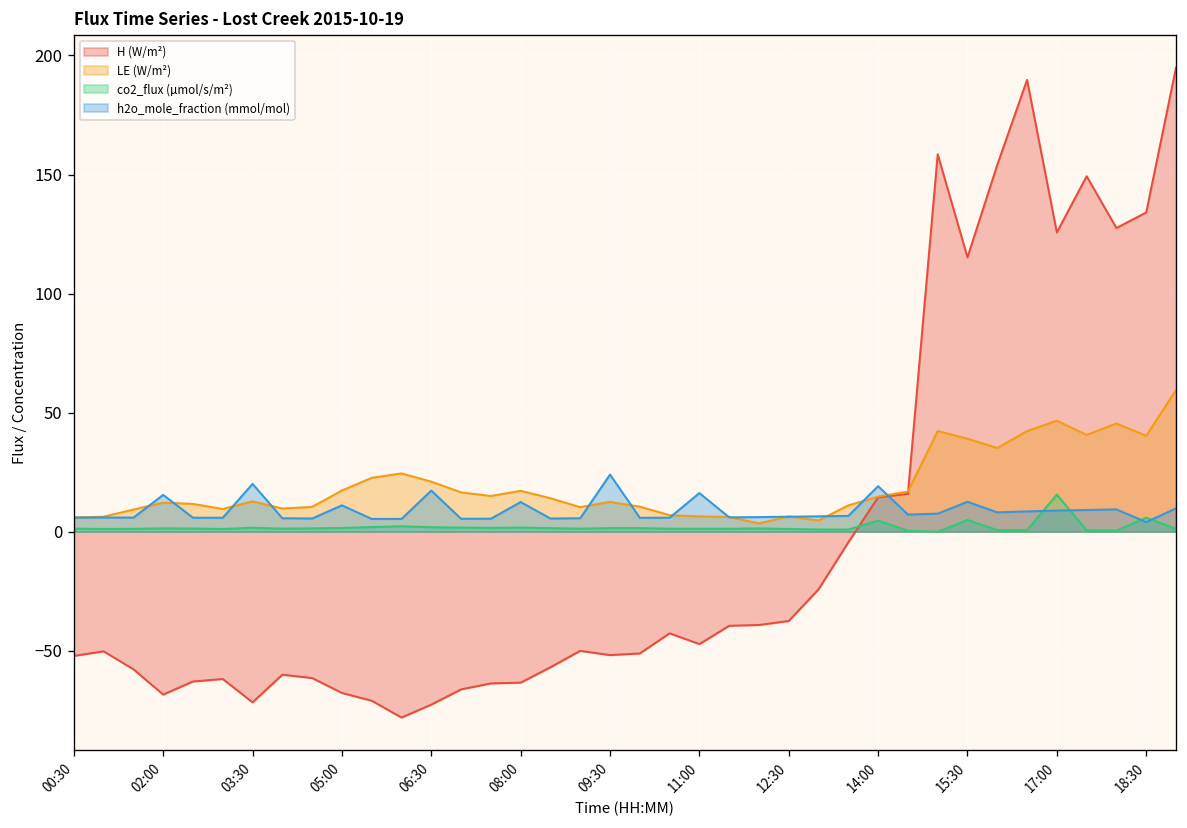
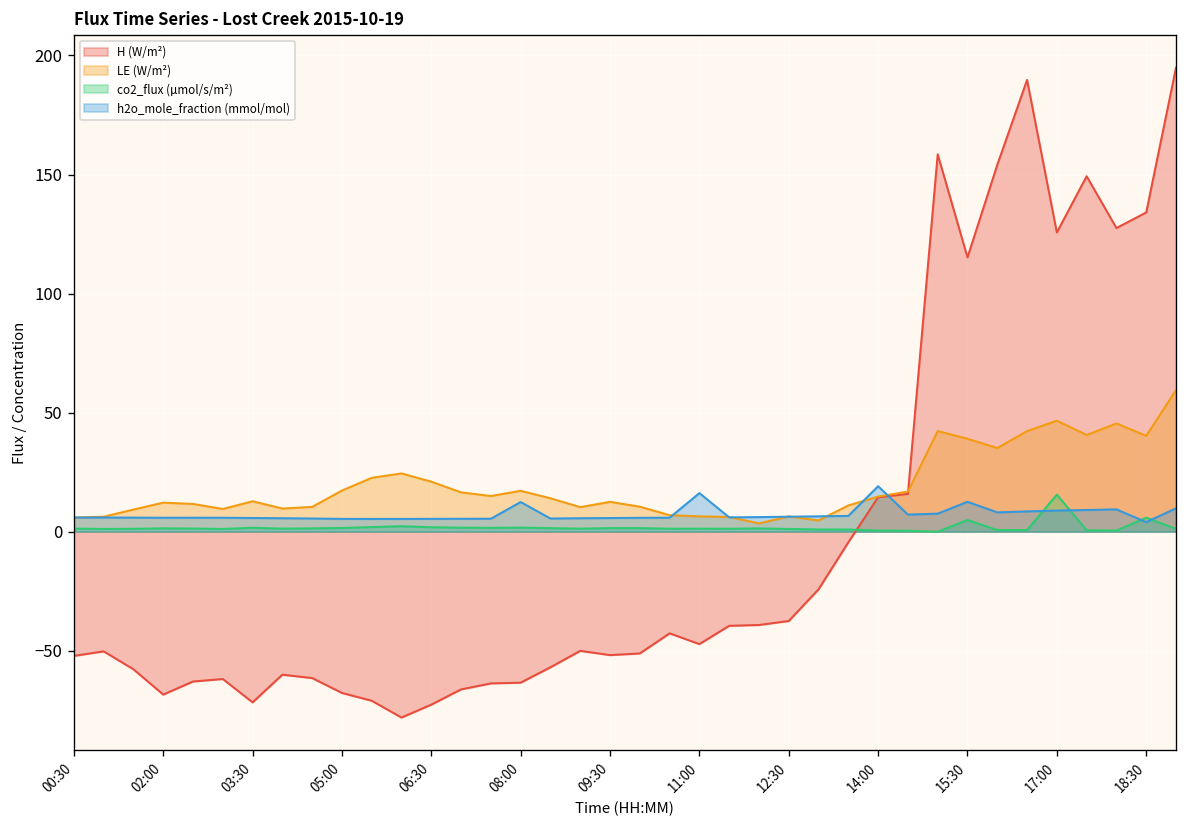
  {
    "co2_flux (µmol/s/m²)": {
      "02:00": 1,
      "03:30": 2,
      "05:00": 2,
      "06:30": 2,
      "08:00": 2,
      "09:30": 1,
-     "14:00": 5,
+     "14:00": 0,
      "15:30": 5,
      "17:00": 16,
      "18:30": 6
    },
    "h2o_mole_fraction (mmol/mol)": {
-     "02:00": 15,
-     "03:30": 20,
-     "05:00": 11,
-     "06:30": 17,
+     "02:00": 6,
+     "03:30": 6,
+     "05:00": 5,
+     "06:30": 5,
      "08:00": 12,
-     "09:30": 24,
+     "09:30": 6,
      "11:00": 16,
      "14:00": 19,
      "15:30": 13,
      "17:00": 9,
      "18:30": 4
    }
  }
